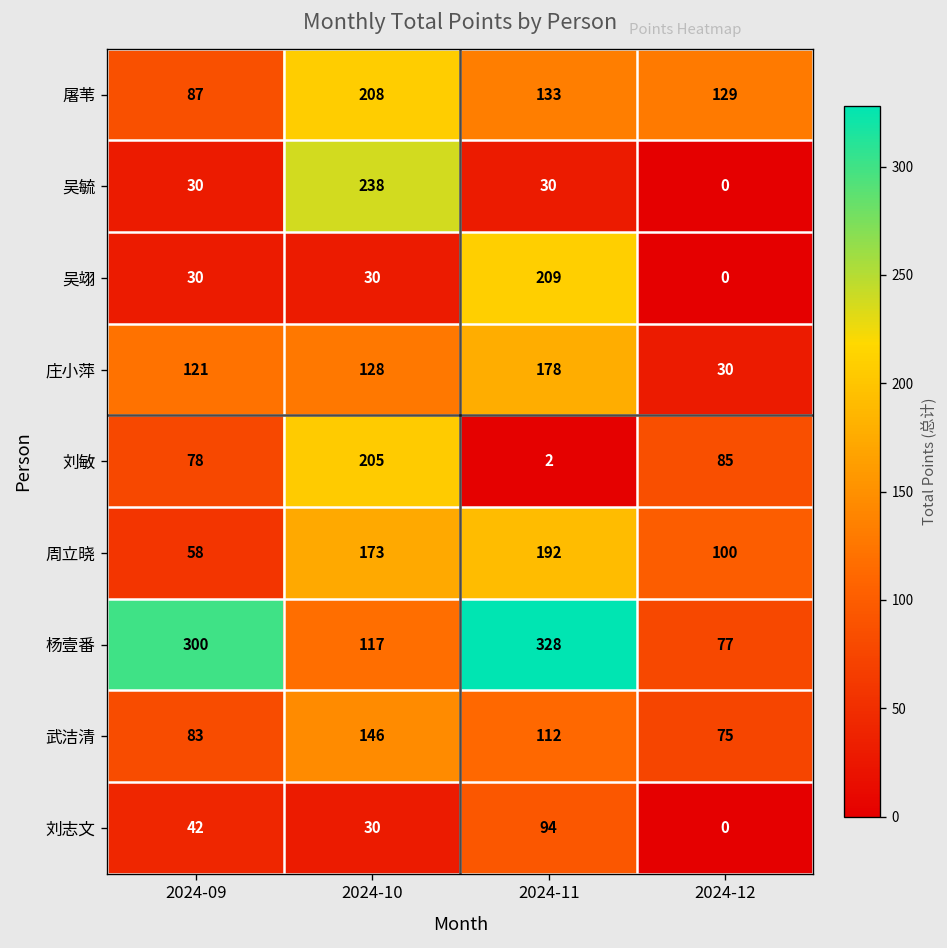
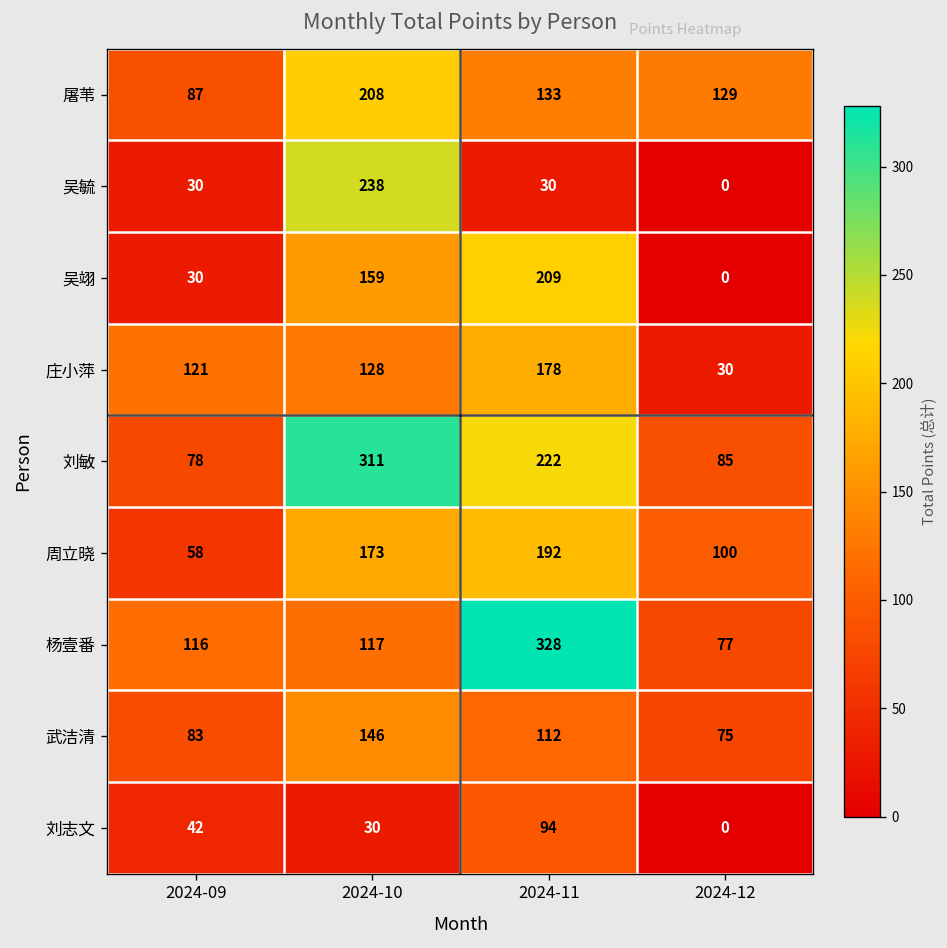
  {
    "屠苇": {
      "2024-09": 87,
      "2024-10": 208,
      "2024-11": 133,
      "2024-12": 129
    },
    "吴毓": {
      "2024-09": 30,
      "2024-10": 238,
      "2024-11": 30,
      "2024-12": 0
    },
    "吴翊": {
      "2024-09": 30,
-     "2024-10": 30,
+     "2024-10": 159,
      "2024-11": 209,
      "2024-12": 0
    },
    "庄小萍": {
      "2024-09": 121,
      "2024-10": 128,
      "2024-11": 178,
      "2024-12": 30
    },
    "刘敏": {
      "2024-09": 78,
-     "2024-10": 205,
-     "2024-11": 2,
+     "2024-10": 311,
+     "2024-11": 222,
      "2024-12": 85
    },
    "周立晓": {
      "2024-09": 58,
      "2024-10": 173,
      "2024-11": 192,
      "2024-12": 100
    },
    "杨壹番": {
-     "2024-09": 300,
+     "2024-09": 116,
      "2024-10": 117,
      "2024-11": 328,
      "2024-12": 77
    },
    "武洁清": {
      "2024-09": 83,
      "2024-10": 146,
      "2024-11": 112,
      "2024-12": 75
    },
    "刘志文": {
      "2024-09": 42,
      "2024-10": 30,
      "2024-11": 94,
      "2024-12": 0
    }
  }
